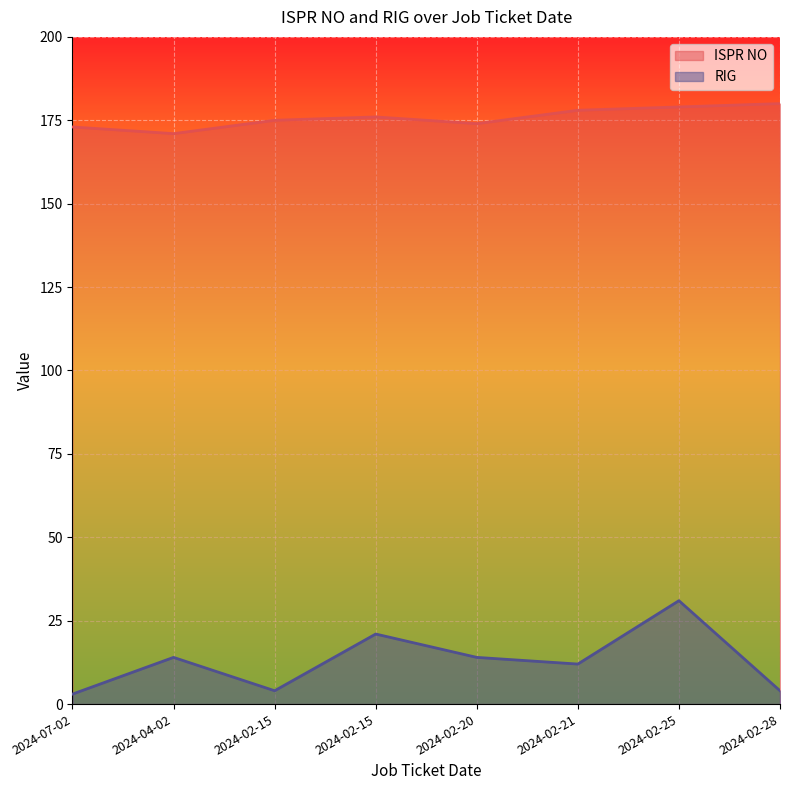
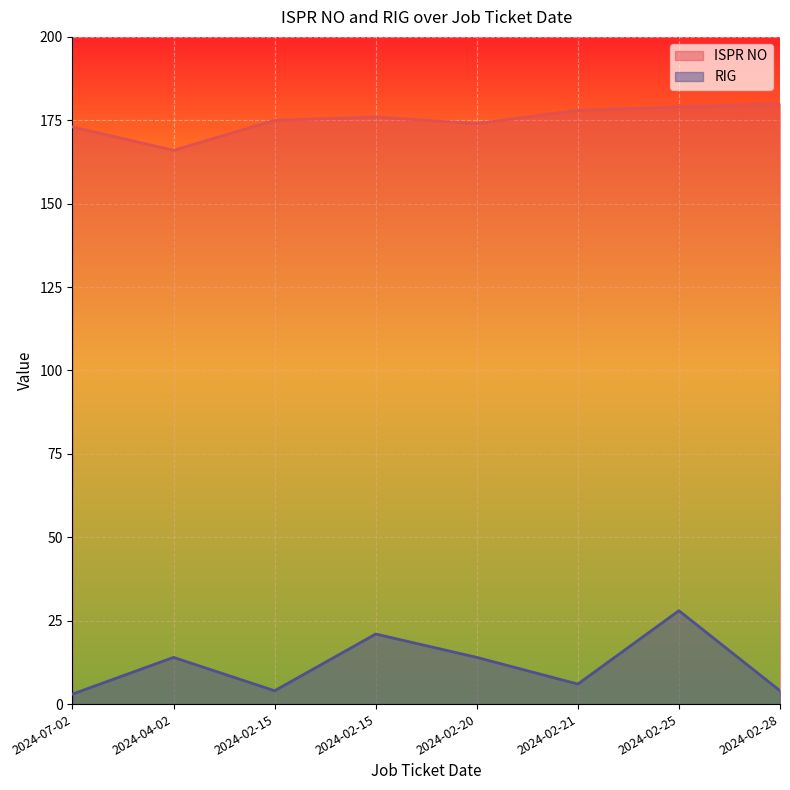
  {
    "ISPR NO": {
      "2024-07-02": 173,
-     "2024-04-02": 171,
+     "2024-04-02": 166,
      "2024-02-20": 174,
      "2024-02-21": 178,
      "2024-02-25": 179,
      "2024-02-28": 180
    },
    "RIG": {
      "2024-07-02": 3,
      "2024-04-02": 14,
      "2024-02-20": 14,
-     "2024-02-21": 12,
-     "2024-02-25": 31,
+     "2024-02-21": 6,
+     "2024-02-25": 28,
      "2024-02-28": 4
    }
  }
